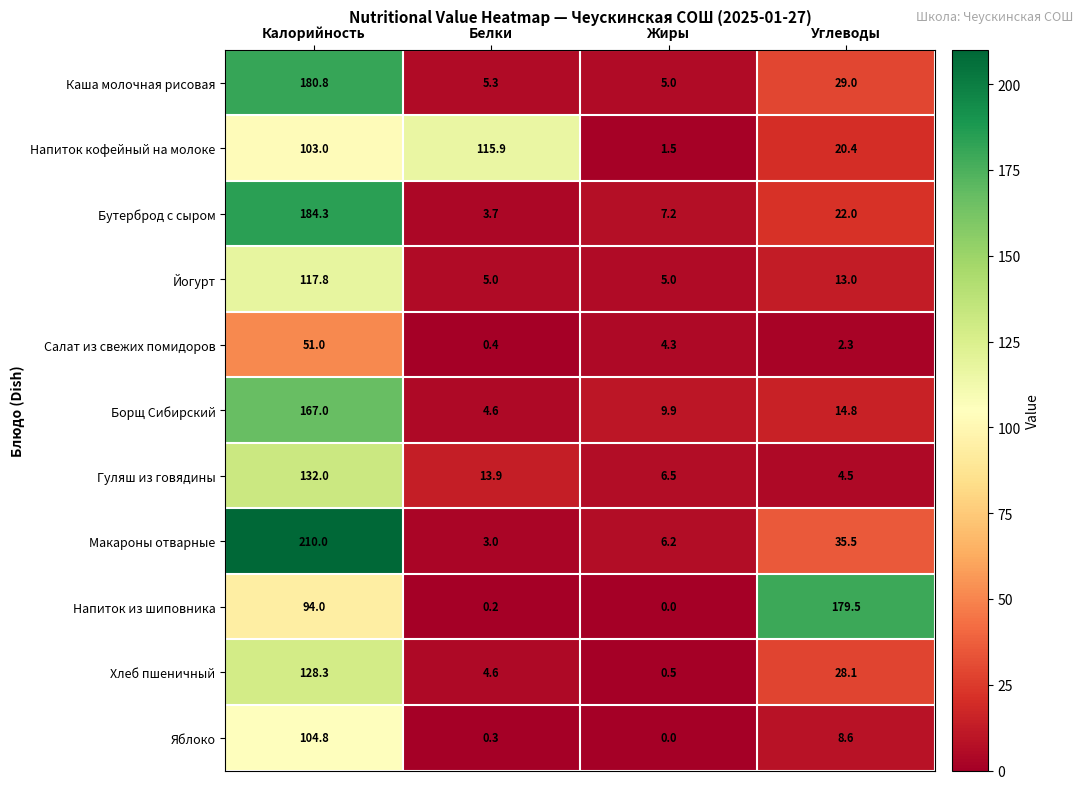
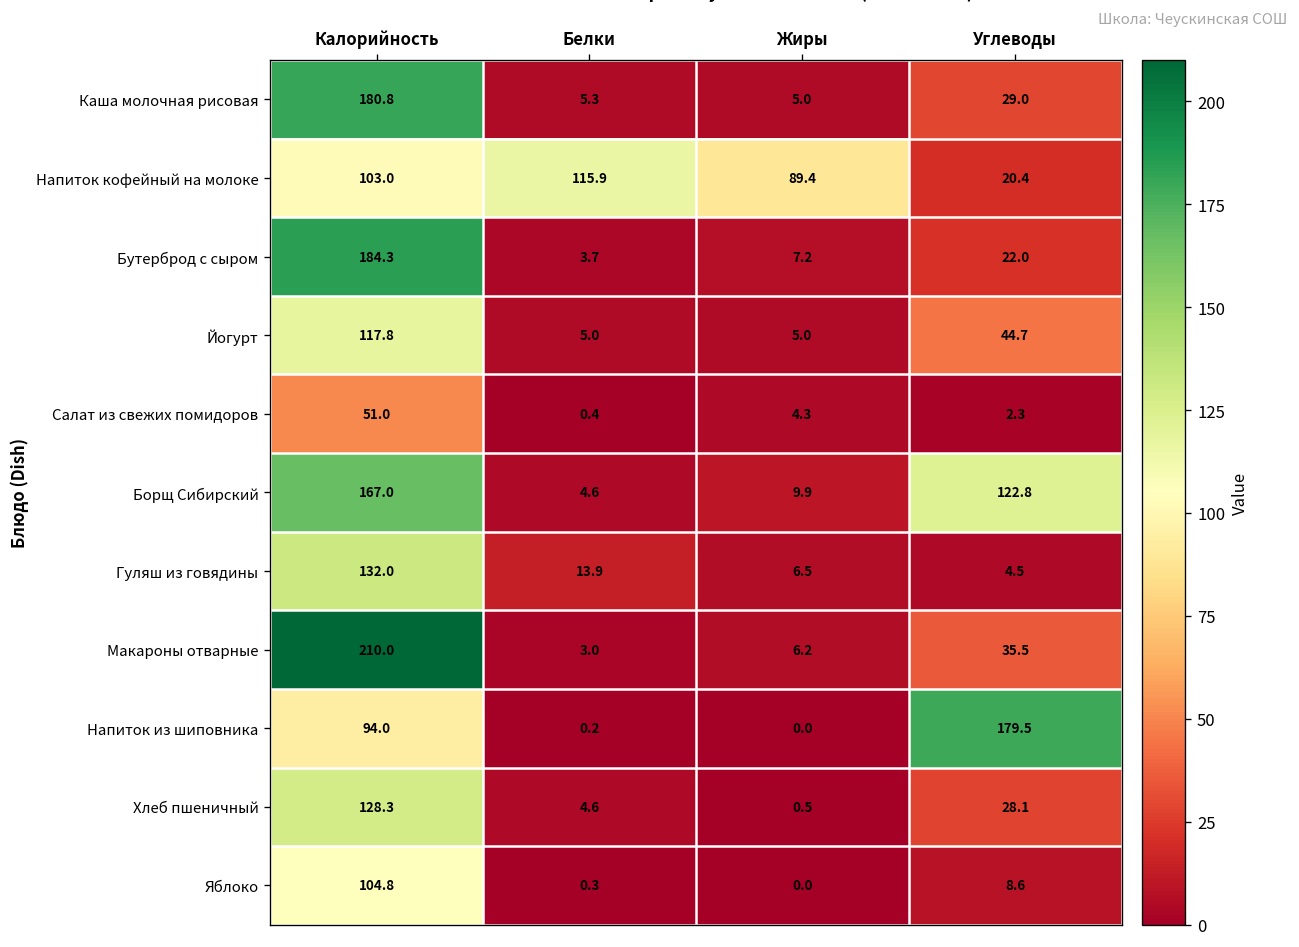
  {
    "Каша молочная рисовая": {
      "Калорийность": 180.8,
      "Белки": 5.3,
      "Жиры": 5.0,
      "Углеводы": 29.0
    },
    "Напиток кофейный на молоке": {
      "Калорийность": 103.0,
      "Белки": 115.9,
-     "Жиры": 1.5,
+     "Жиры": 89.4,
      "Углеводы": 20.4
    },
    "Бутерброд с сыром": {
      "Калорийность": 184.3,
      "Белки": 3.7,
      "Жиры": 7.2,
      "Углеводы": 22.0
    },
    "Йогурт": {
      "Калорийность": 117.8,
      "Белки": 5.0,
      "Жиры": 5.0,
-     "Углеводы": 13.0
+     "Углеводы": 44.7
    },
    "Салат из свежих помидоров": {
      "Калорийность": 51.0,
      "Белки": 0.4,
      "Жиры": 4.3,
      "Углеводы": 2.3
    },
    "Борщ Сибирский": {
      "Калорийность": 167.0,
      "Белки": 4.6,
      "Жиры": 9.9,
-     "Углеводы": 14.8
+     "Углеводы": 122.8
    },
    "Гуляш из говядины": {
      "Калорийность": 132.0,
      "Белки": 13.9,
      "Жиры": 6.5,
      "Углеводы": 4.5
    },
    "Макароны отварные": {
      "Калорийность": 210.0,
      "Белки": 3.0,
      "Жиры": 6.2,
      "Углеводы": 35.5
    },
    "Напиток из шиповника": {
      "Калорийность": 94.0,
      "Белки": 0.2,
      "Жиры": 0.0,
      "Углеводы": 179.5
    },
    "Хлеб пшеничный": {
      "Калорийность": 128.3,
      "Белки": 4.6,
      "Жиры": 0.5,
      "Углеводы": 28.1
    },
    "Яблоко": {
      "Калорийность": 104.8,
      "Белки": 0.3,
      "Жиры": 0.0,
      "Углеводы": 8.6
    }
  }
